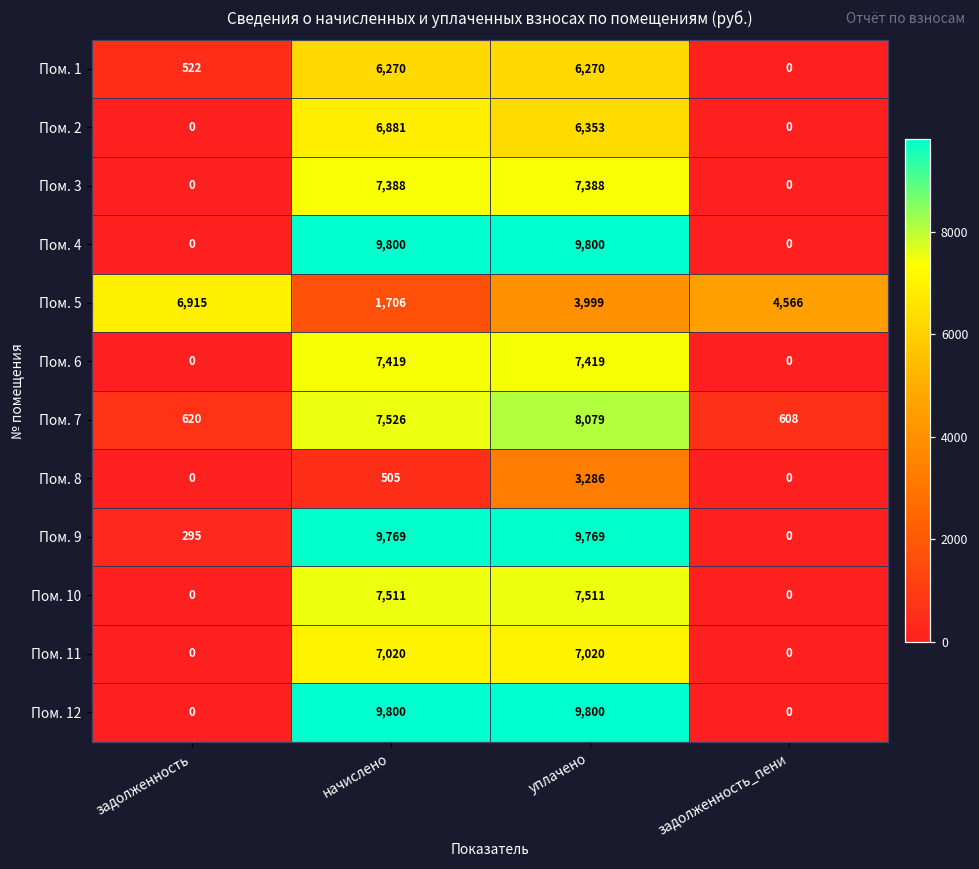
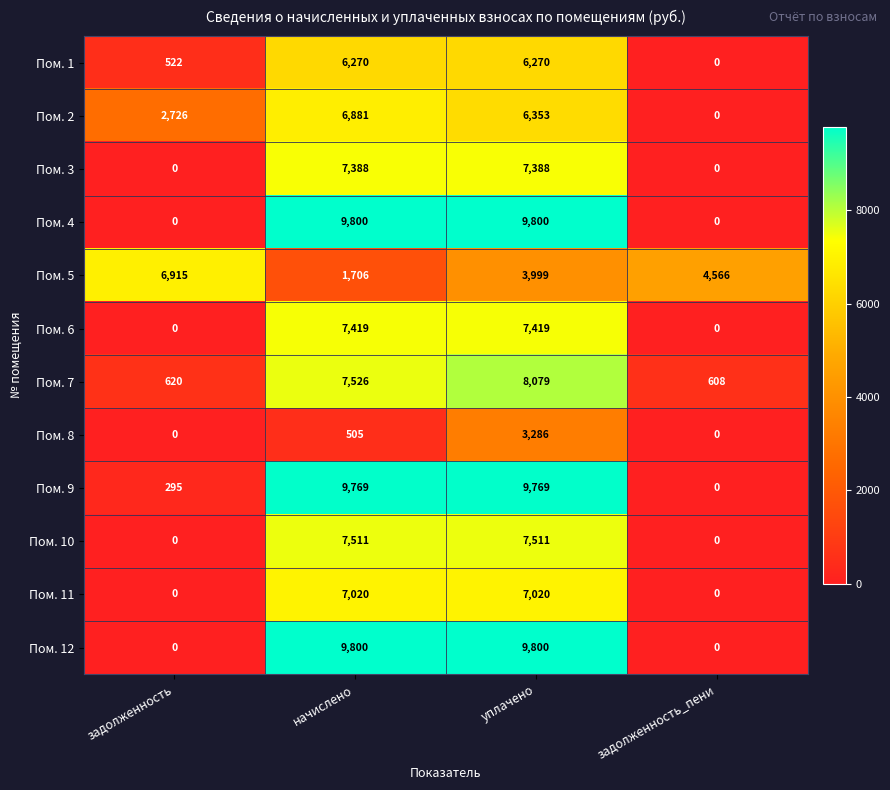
  {
    "Пом. 1": {
      "задолженность": "522",
      "начислено": "6,270",
      "уплачено": "6,270",
      "задолженность_пени": "0"
    },
    "Пом. 2": {
-     "задолженность": "0",
+     "задолженность": "2,726",
      "начислено": "6,881",
      "уплачено": "6,353",
      "задолженность_пени": "0"
    },
    "Пом. 3": {
      "задолженность": "0",
      "начислено": "7,388",
      "уплачено": "7,388",
      "задолженность_пени": "0"
    },
    "Пом. 4": {
      "задолженность": "0",
      "начислено": "9,800",
      "уплачено": "9,800",
      "задолженность_пени": "0"
    },
    "Пом. 5": {
      "задолженность": "6,915",
      "начислено": "1,706",
      "уплачено": "3,999",
      "задолженность_пени": "4,566"
    },
    "Пом. 6": {
      "задолженность": "0",
      "начислено": "7,419",
      "уплачено": "7,419",
      "задолженность_пени": "0"
    },
    "Пом. 7": {
      "задолженность": "620",
      "начислено": "7,526",
      "уплачено": "8,079",
      "задолженность_пени": "608"
    },
    "Пом. 8": {
      "задолженность": "0",
      "начислено": "505",
      "уплачено": "3,286",
      "задолженность_пени": "0"
    },
    "Пом. 9": {
      "задолженность": "295",
      "начислено": "9,769",
      "уплачено": "9,769",
      "задолженность_пени": "0"
    },
    "Пом. 10": {
      "задолженность": "0",
      "начислено": "7,511",
      "уплачено": "7,511",
      "задолженность_пени": "0"
    },
    "Пом. 11": {
      "задолженность": "0",
      "начислено": "7,020",
      "уплачено": "7,020",
      "задолженность_пени": "0"
    },
    "Пом. 12": {
      "задолженность": "0",
      "начислено": "9,800",
      "уплачено": "9,800",
      "задолженность_пени": "0"
    }
  }
